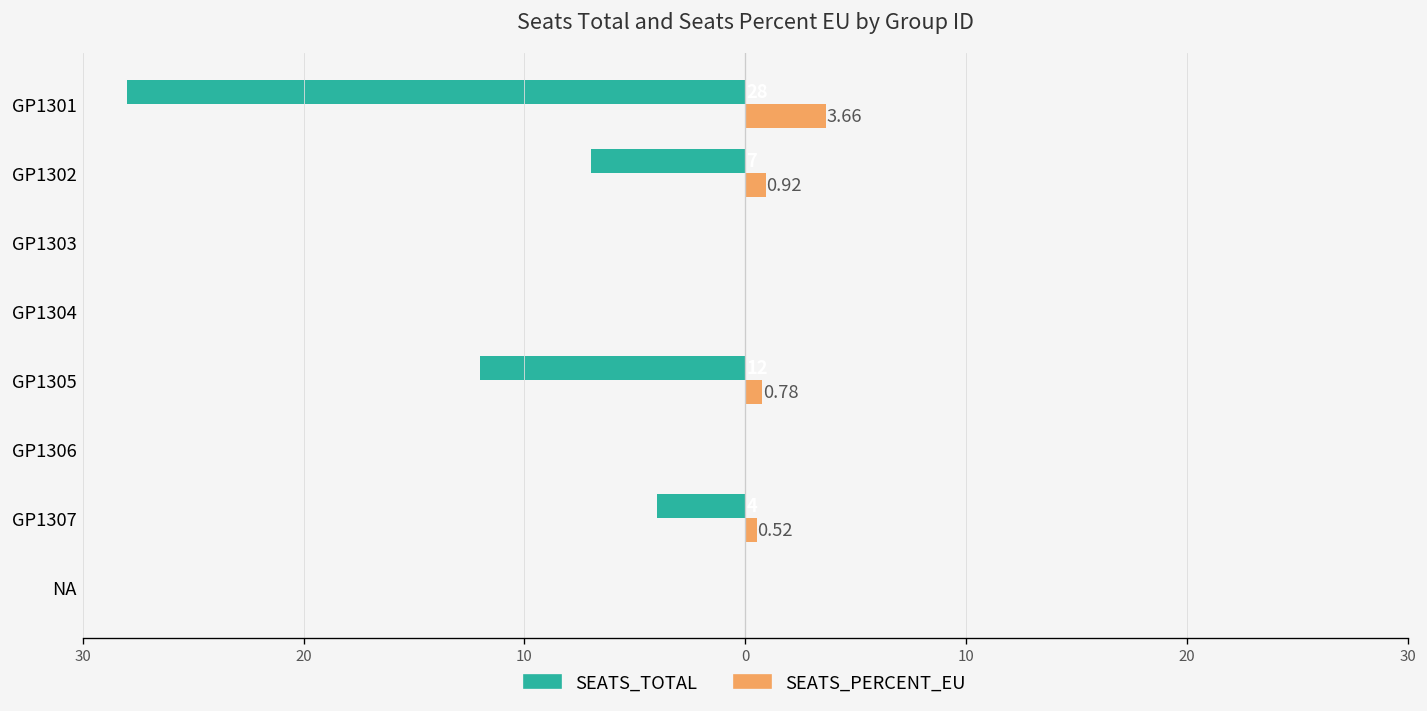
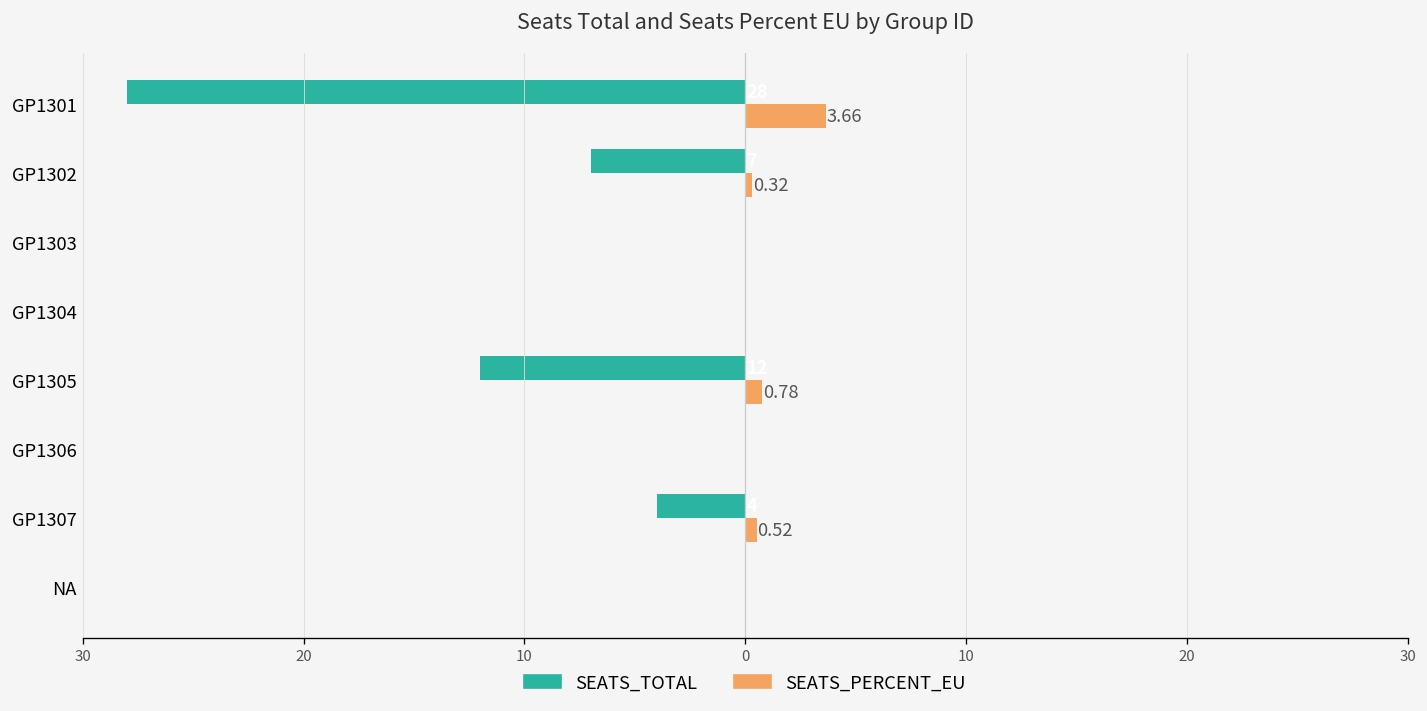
  {
    "SEATS_PERCENT_EU": {
      "GP1301": 3.66,
-     "GP1302": 0.92,
+     "GP1302": 0.32,
      "GP1305": 0.78,
      "GP1307": 0.52
    }
  }
